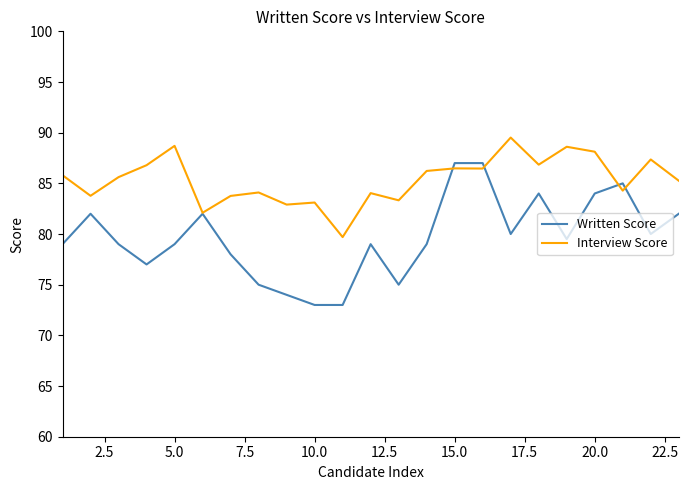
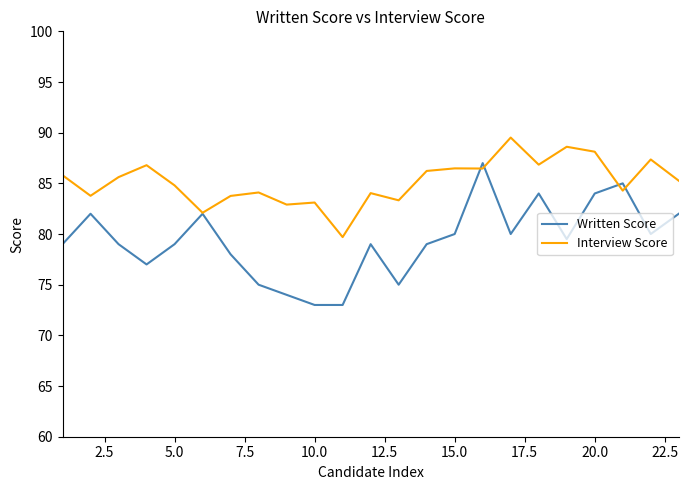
  {
    "Written Score": {
      "5.0": 79,
      "10.0": 73,
-     "15.0": 87,
+     "15.0": 80,
      "20.0": 84
    },
    "Interview Score": {
-     "5.0": 88.7,
+     "5.0": 84.8,
      "10.0": 83.1,
      "15.0": 86.5,
      "20.0": 88.1
    }
  }
